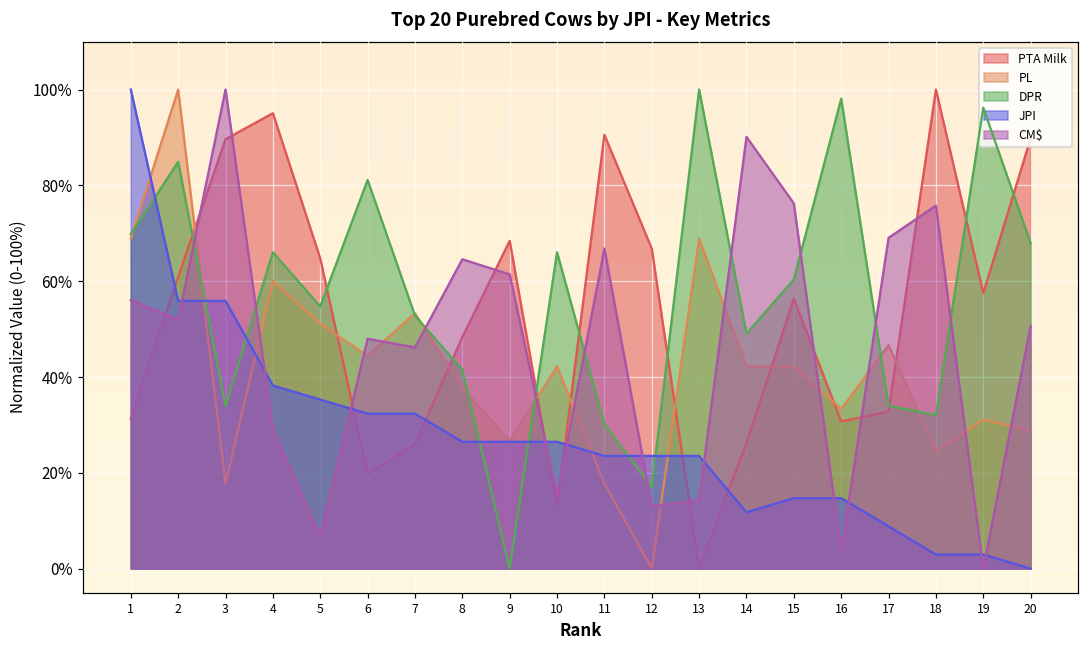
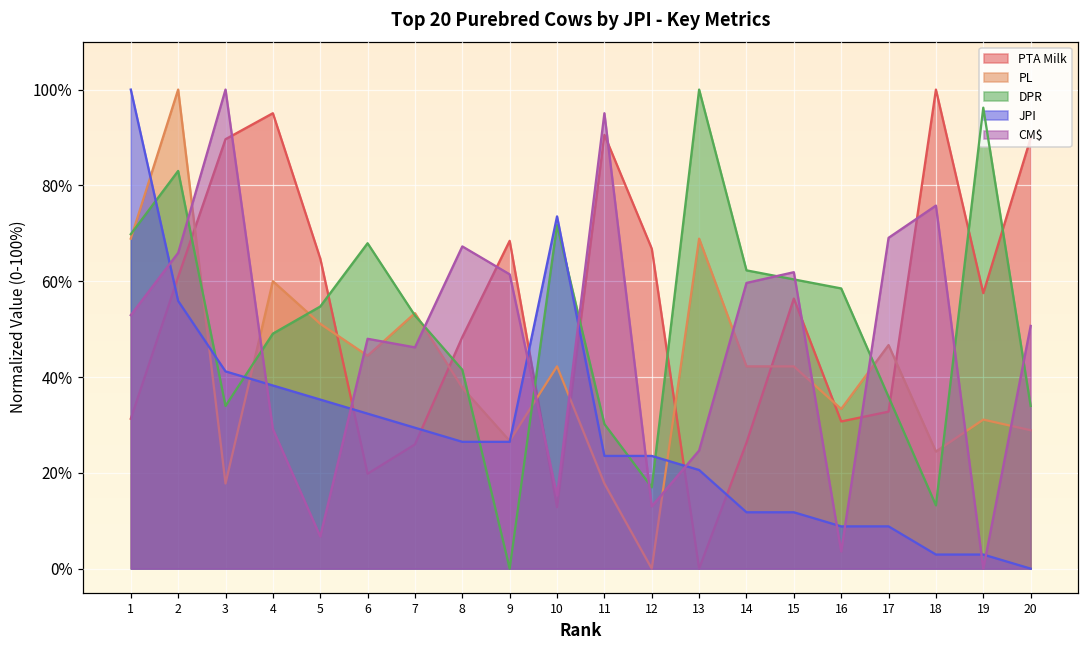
  {
    "DPR": {
      "1": "70%",
-     "2": "85%",
+     "2": "83%",
      "3": "34%",
-     "4": "66%",
+     "4": "49%",
      "5": "55%",
-     "6": "81%",
+     "6": "68%",
      "8": "42%",
      "9": "0%",
-     "10": "66%",
+     "10": "72%",
      "11": "30%",
      "12": "17%",
      "13": "100%",
-     "14": "49%",
+     "14": "62%",
      "15": "60%",
-     "16": "98%",
-     "17": "34%",
-     "18": "32%",
-     "20": "68%"
+     "16": "58%",
+     "17": "36%",
+     "18": "13%",
+     "20": "34%"
    },
    "JPI": {
      "1": "100%",
      "2": "56%",
-     "3": "56%",
+     "3": "41%",
      "4": "38%",
      "5": "35%",
      "6": "32%",
-     "7": "32%",
+     "7": "29%",
      "8": "26%",
-     "10": "26%",
+     "10": "74%",
      "11": "24%",
      "12": "24%",
-     "13": "24%",
+     "13": "21%",
      "14": "12%",
-     "15": "15%",
-     "16": "15%",
+     "15": "12%",
+     "16": "9%",
      "17": "9%",
      "18": "3%",
      "19": "3%",
      "20": "0%"
    },
    "CM$": {
-     "1": "56%",
-     "2": "52%",
+     "1": "53%",
+     "2": "66%",
      "3": "100%",
      "4": "29%",
      "5": "7%",
      "6": "48%",
      "7": "46%",
-     "8": "65%",
+     "8": "67%",
      "9": "61%",
      "10": "15%",
-     "11": "67%",
+     "11": "95%",
      "12": "13%",
-     "13": "14%",
-     "14": "90%",
-     "15": "76%",
+     "13": "25%",
+     "14": "60%",
+     "15": "62%",
      "16": "4%",
      "17": "69%",
      "18": "76%",
      "19": "0%",
      "20": "51%"
    }
  }
